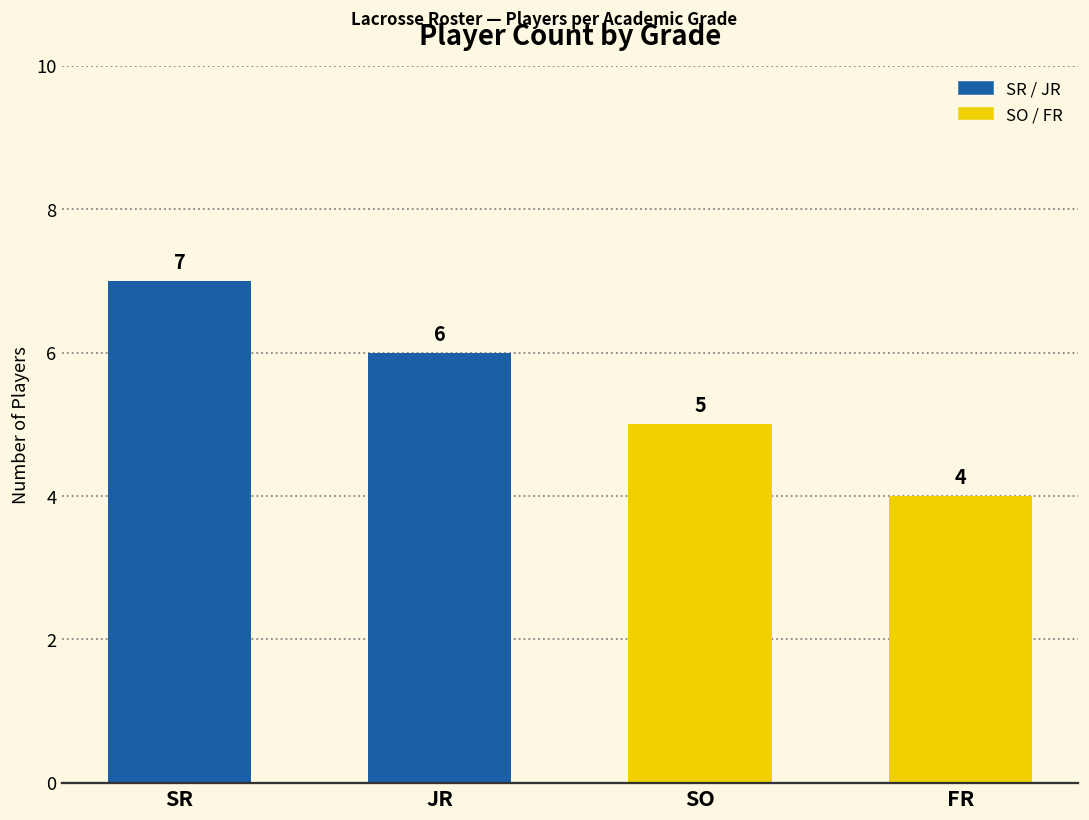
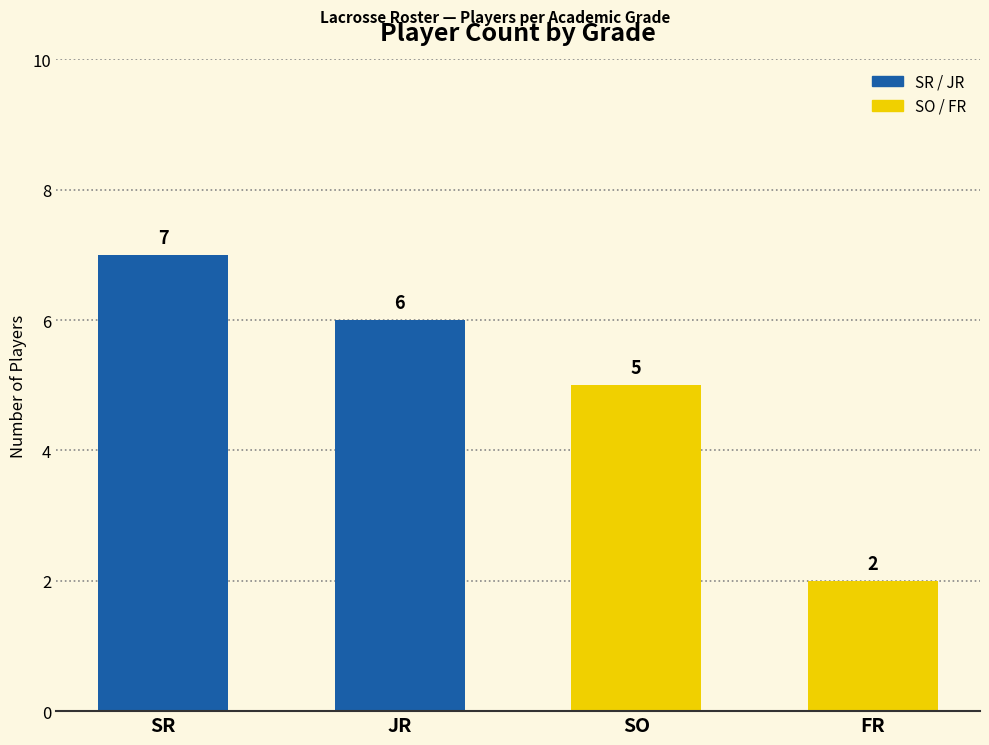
  {
    "SR": 7,
    "JR": 6,
    "SO": 5,
-   "FR": 4
+   "FR": 2
  }
